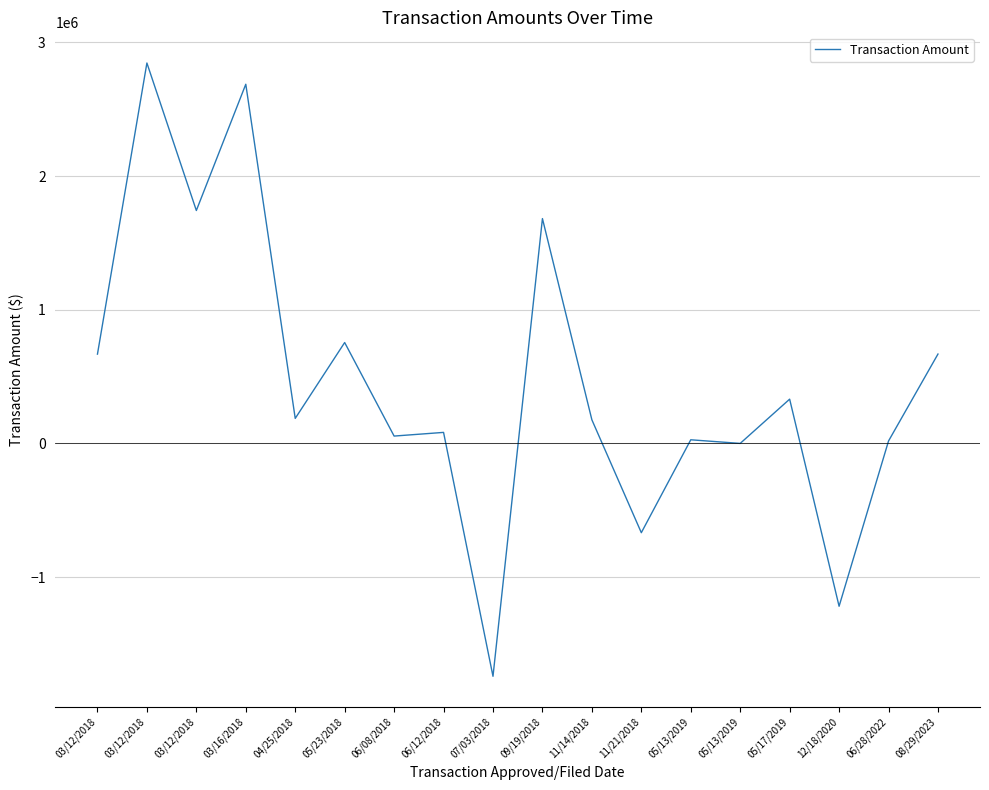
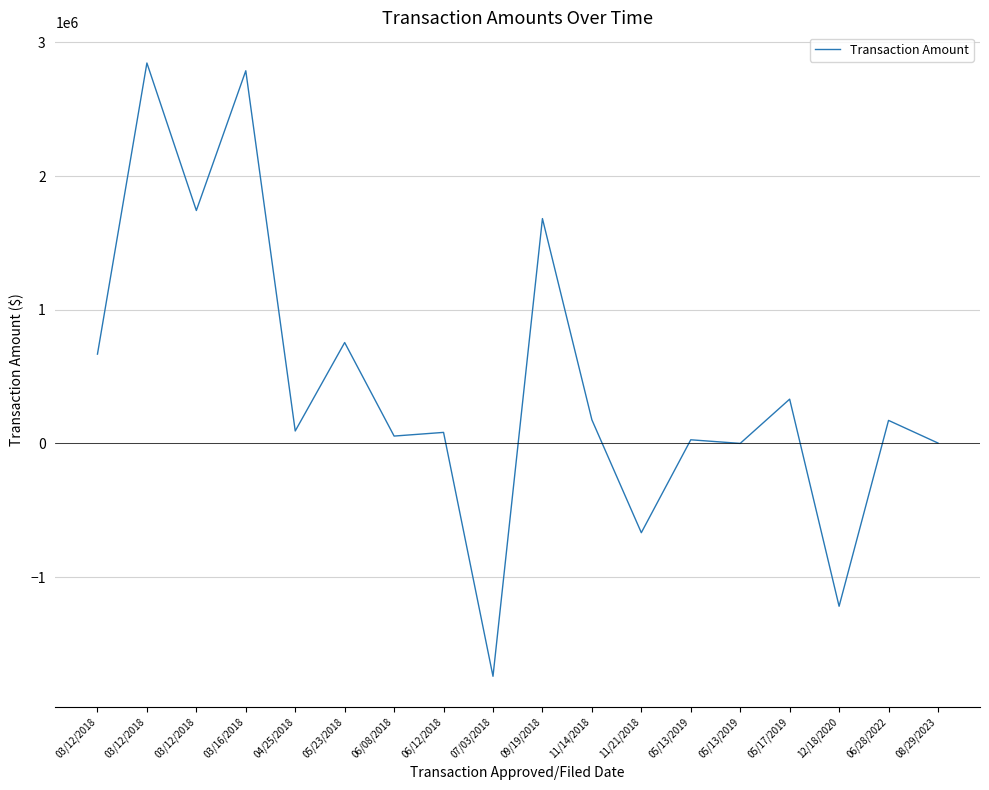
  {
-   "03/16/2018": 2690000,
-   "04/25/2018": 190000,
+   "03/16/2018": 2790000,
+   "04/25/2018": 90000,
    "05/23/2018": 750000,
    "06/08/2018": 50000,
    "06/12/2018": 80000,
    "07/03/2018": -1740000,
    "09/19/2018": 1680000,
    "11/14/2018": 180000,
    "11/21/2018": -670000,
    "05/17/2019": 330000,
    "12/18/2020": -1220000,
-   "06/28/2022": 20000,
-   "08/29/2023": 670000
+   "06/28/2022": 170000,
+   "08/29/2023": 0
  }
